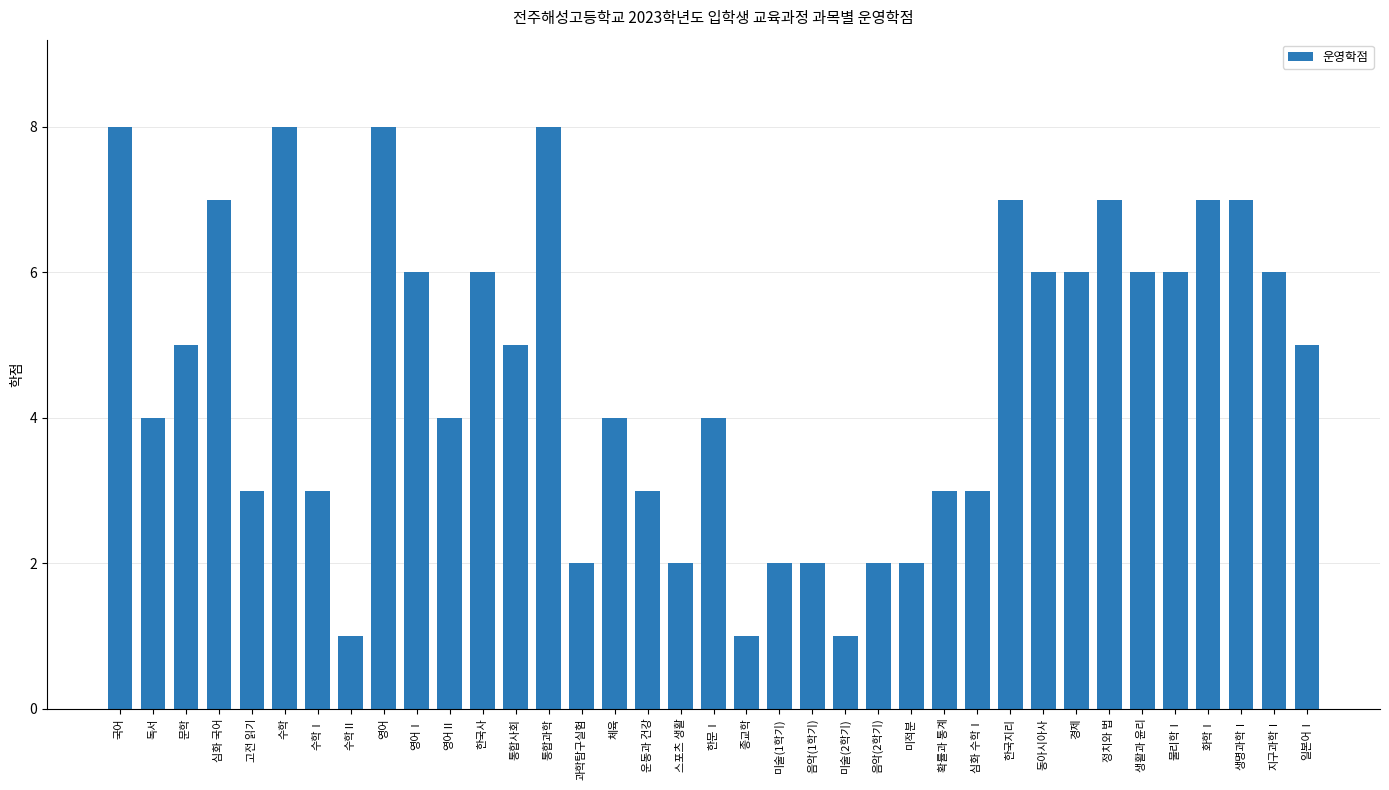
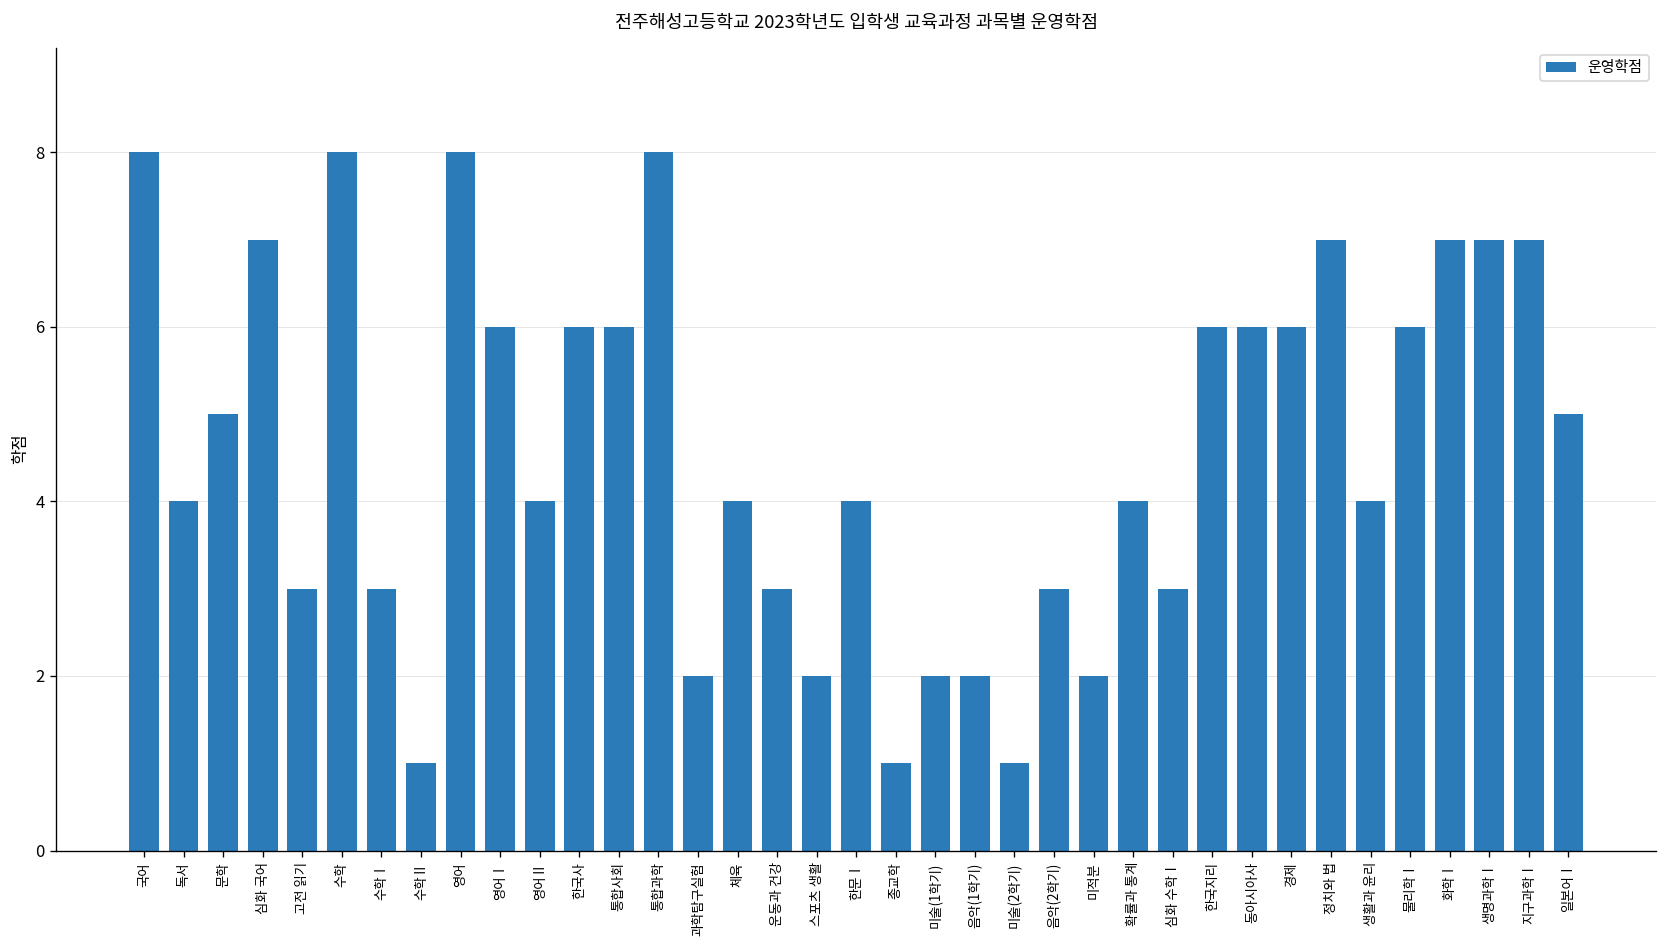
  {
    "국어": 8,
    "독서": 4,
    "문학": 5,
    "심화 국어": 7,
    "고전 읽기": 3,
    "수학": 8,
    "수학Ⅰ": 3,
    "수학Ⅱ": 1,
    "영어": 8,
    "영어Ⅰ": 6,
    "영어Ⅱ": 4,
    "한국사": 6,
-   "통합사회": 5,
+   "통합사회": 6,
    "통합과학": 8,
    "과학탐구실험": 2,
    "체육": 4,
    "운동과 건강": 3,
    "스포츠 생활": 2,
    "한문Ⅰ": 4,
    "종교학": 1,
    "미술(1학기)": 2,
    "음악(1학기)": 2,
    "미술(2학기)": 1,
-   "음악(2학기)": 2,
+   "음악(2학기)": 3,
    "미적분": 2,
-   "확률과 통계": 3,
+   "확률과 통계": 4,
    "심화 수학Ⅰ": 3,
-   "한국지리": 7,
+   "한국지리": 6,
    "동아시아사": 6,
    "경제": 6,
    "정치와 법": 7,
-   "생활과 윤리": 6,
+   "생활과 윤리": 4,
    "물리학Ⅰ": 6,
    "화학Ⅰ": 7,
    "생명과학Ⅰ": 7,
-   "지구과학Ⅰ": 6,
+   "지구과학Ⅰ": 7,
    "일본어Ⅰ": 5
  }
